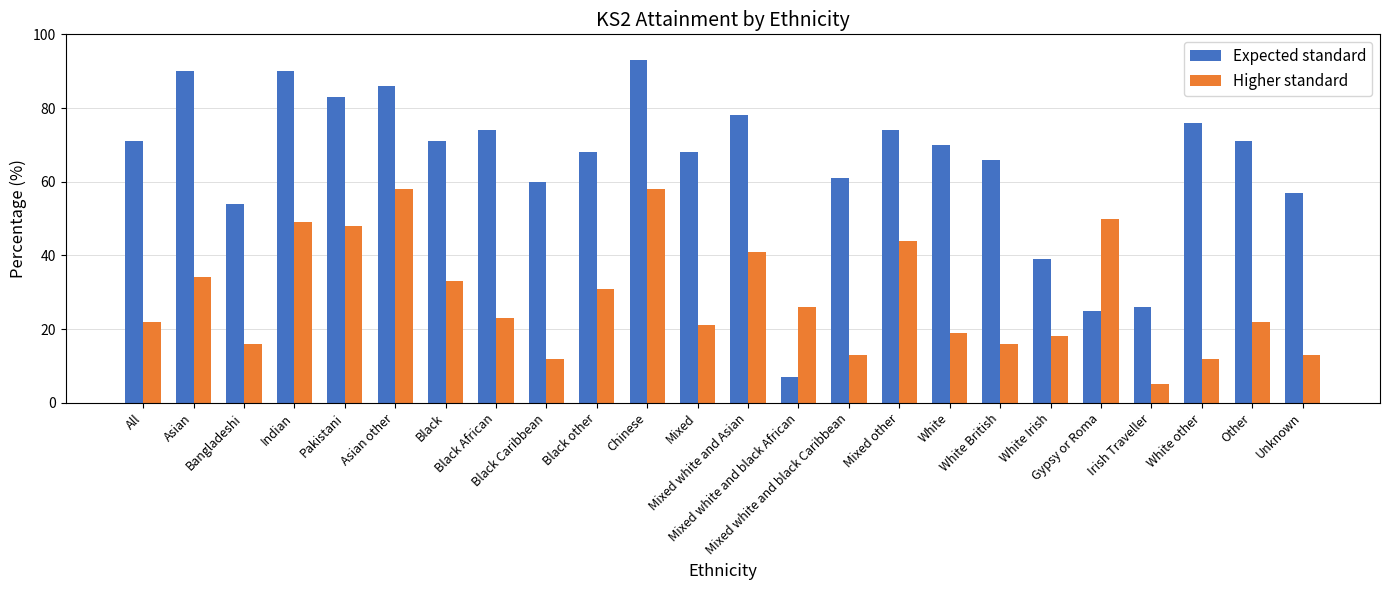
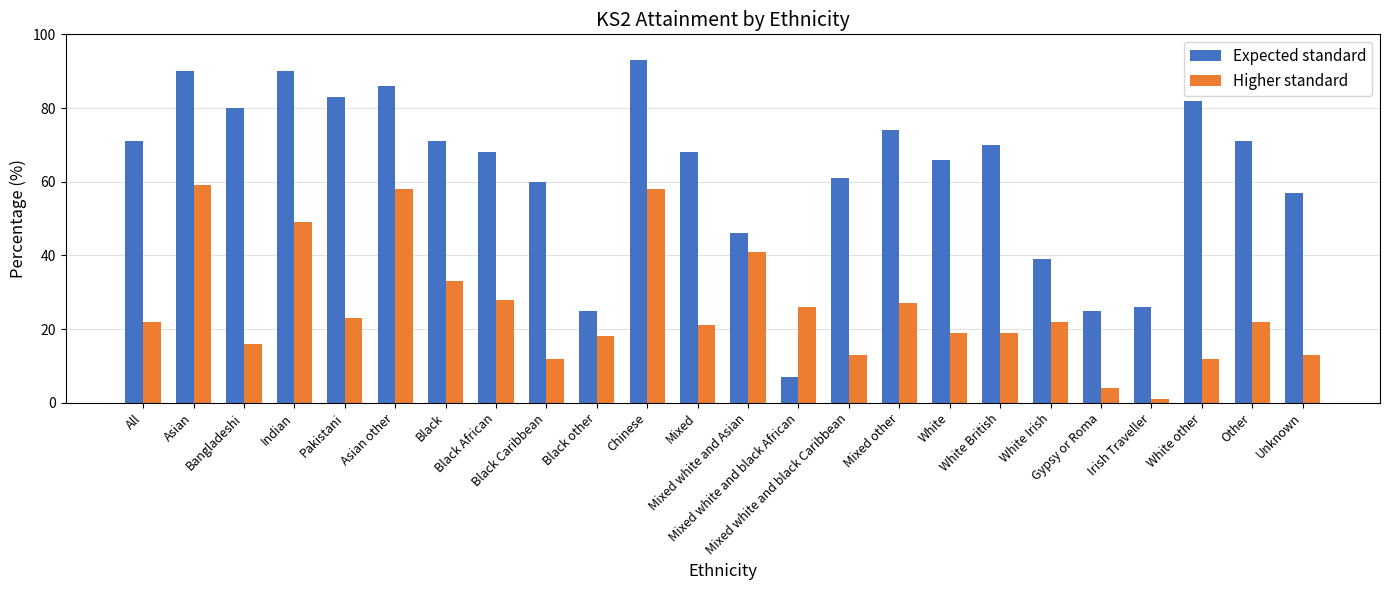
  {
    "Expected standard": {
      "All": 71,
      "Asian": 90,
-     "Bangladeshi": 54,
+     "Bangladeshi": 80,
      "Indian": 90,
      "Pakistani": 83,
      "Asian other": 86,
      "Black": 71,
-     "Black African": 74,
+     "Black African": 68,
      "Black Caribbean": 60,
-     "Black other": 68,
+     "Black other": 25,
      "Chinese": 93,
      "Mixed": 68,
-     "Mixed white and Asian": 78,
+     "Mixed white and Asian": 46,
      "Mixed white and black African": 7,
      "Mixed white and black Caribbean": 61,
      "Mixed other": 74,
-     "White": 70,
-     "White British": 66,
+     "White": 66,
+     "White British": 70,
      "White Irish": 39,
      "Gypsy or Roma": 25,
      "Irish Traveller": 26,
-     "White other": 76,
+     "White other": 82,
      "Other": 71,
      "Unknown": 57
    },
    "Higher standard": {
      "All": 22,
-     "Asian": 34,
+     "Asian": 59,
      "Bangladeshi": 16,
      "Indian": 49,
-     "Pakistani": 48,
+     "Pakistani": 23,
      "Asian other": 58,
      "Black": 33,
-     "Black African": 23,
+     "Black African": 28,
      "Black Caribbean": 12,
-     "Black other": 31,
+     "Black other": 18,
      "Chinese": 58,
      "Mixed": 21,
      "Mixed white and Asian": 41,
      "Mixed white and black African": 26,
      "Mixed white and black Caribbean": 13,
-     "Mixed other": 44,
+     "Mixed other": 27,
      "White": 19,
-     "White British": 16,
-     "White Irish": 18,
-     "Gypsy or Roma": 50,
-     "Irish Traveller": 5,
+     "White British": 19,
+     "White Irish": 22,
+     "Gypsy or Roma": 4,
+     "Irish Traveller": 1,
      "White other": 12,
      "Other": 22,
      "Unknown": 13
    }
  }
